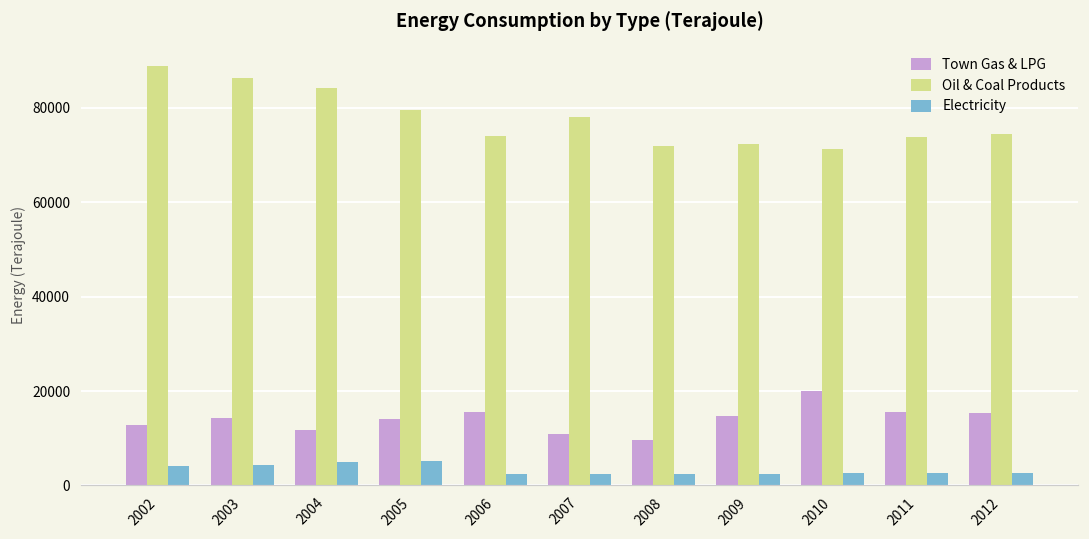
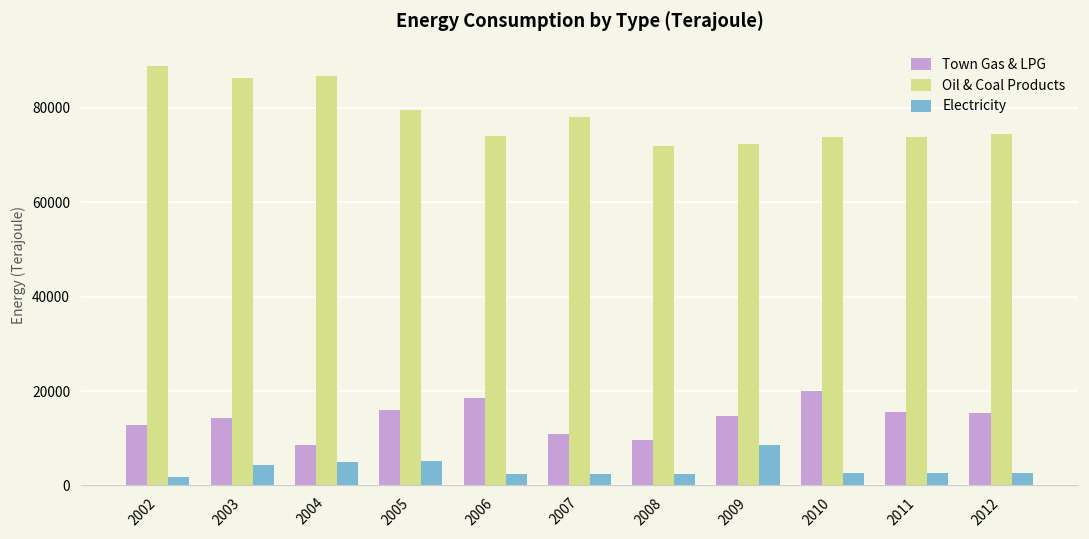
  {
    "Town Gas & LPG": {
      "2002": 13000,
      "2003": 14000,
-     "2004": 12000,
-     "2005": 14000,
-     "2006": 15000,
+     "2004": 8000,
+     "2005": 16000,
+     "2006": 19000,
      "2007": 11000,
      "2008": 10000,
      "2009": 15000,
      "2010": 20000,
      "2011": 16000,
      "2012": 15000
    },
    "Oil & Coal Products": {
      "2002": 89000,
      "2003": 86000,
-     "2004": 84000,
+     "2004": 87000,
      "2005": 79000,
      "2006": 74000,
      "2007": 78000,
      "2008": 72000,
      "2009": 72000,
-     "2010": 71000,
+     "2010": 74000,
      "2011": 74000,
      "2012": 74000
    },
    "Electricity": {
-     "2002": 4000,
+     "2002": 2000,
      "2003": 4000,
      "2004": 5000,
      "2005": 5000,
      "2006": 2000,
      "2007": 2000,
      "2008": 3000,
-     "2009": 3000,
+     "2009": 9000,
      "2010": 3000,
      "2011": 3000,
      "2012": 3000
    }
  }
